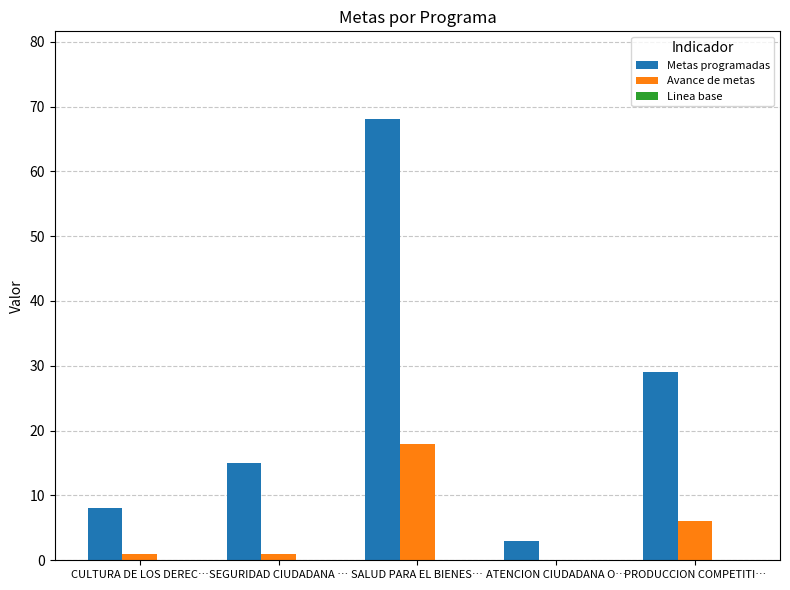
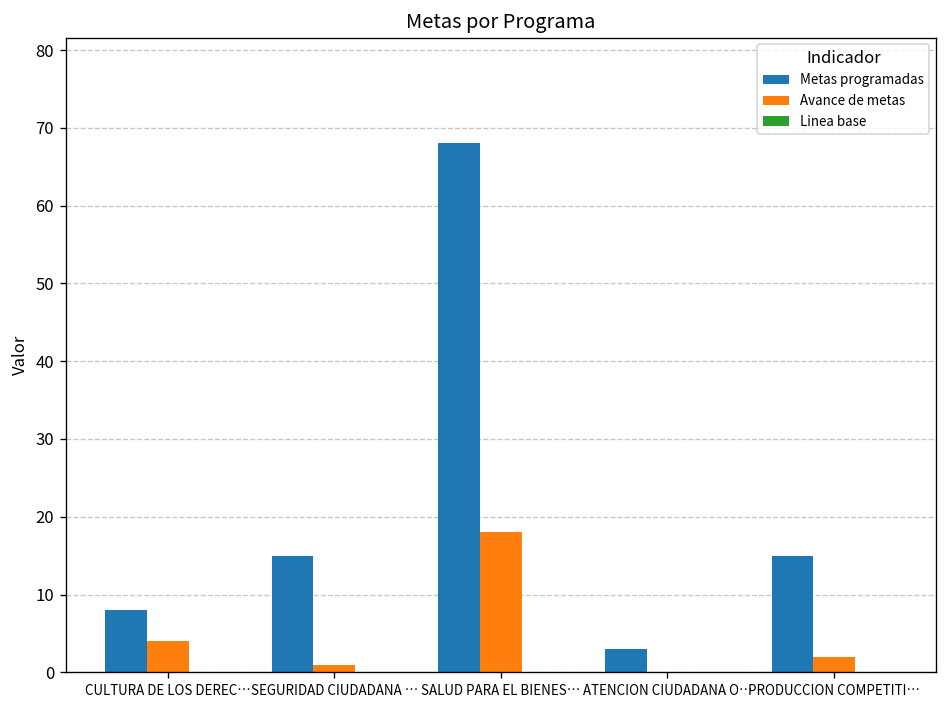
  {
    "Metas programadas": {
      "CULTURA DE LOS DEREC…": 8,
      "SEGURIDAD CIUDADANA …": 15,
      "SALUD PARA EL BIENES…": 68,
      "ATENCION CIUDADANA O…": 3,
-     "PRODUCCION COMPETITI…": 29
+     "PRODUCCION COMPETITI…": 15
    },
    "Avance de metas": {
-     "CULTURA DE LOS DEREC…": 1,
+     "CULTURA DE LOS DEREC…": 4,
      "SEGURIDAD CIUDADANA …": 1,
      "SALUD PARA EL BIENES…": 18,
      "ATENCION CIUDADANA O…": 0,
-     "PRODUCCION COMPETITI…": 6
+     "PRODUCCION COMPETITI…": 2
    },
    "Linea base": {
      "CULTURA DE LOS DEREC…": 0,
      "SEGURIDAD CIUDADANA …": 0,
      "SALUD PARA EL BIENES…": 0,
      "ATENCION CIUDADANA O…": 0,
      "PRODUCCION COMPETITI…": 0
    }
  }
